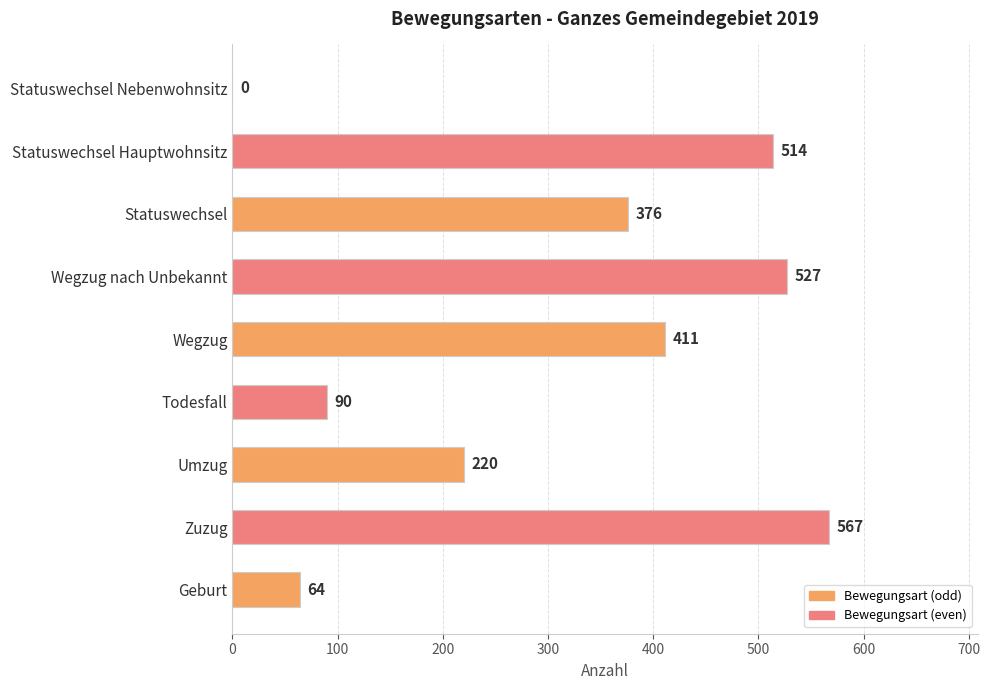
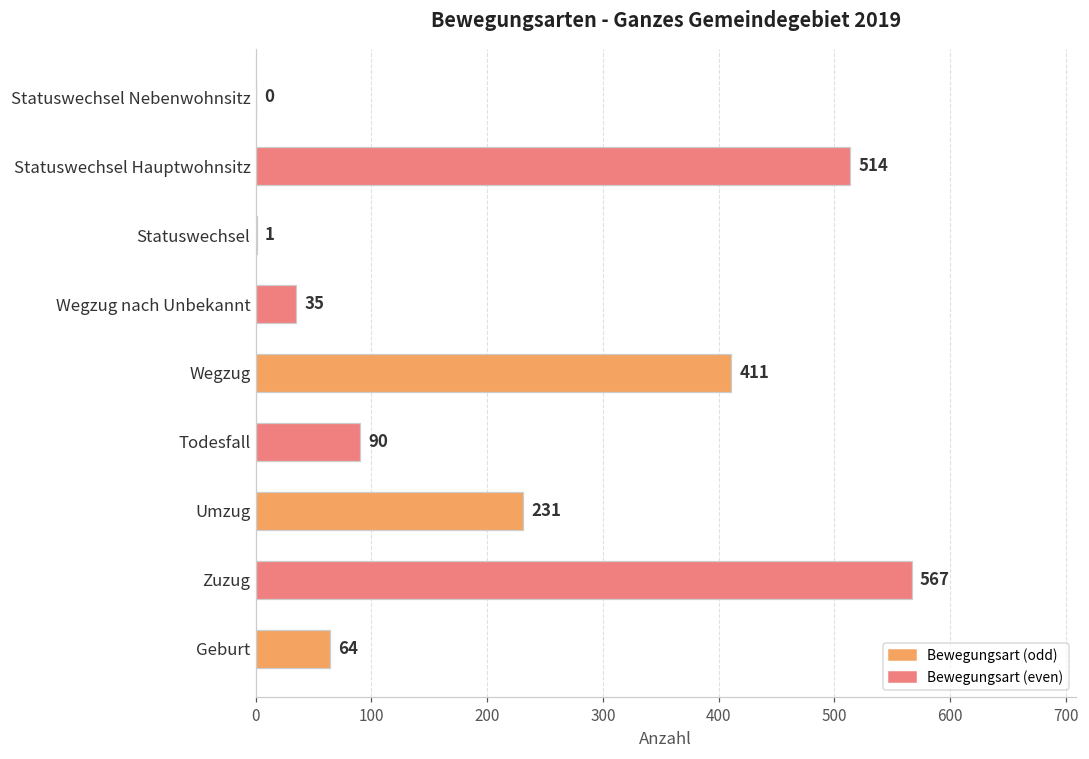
  {
    "Statuswechsel Nebenwohnsitz": 0,
    "Statuswechsel Hauptwohnsitz": 514,
-   "Statuswechsel": 376,
-   "Wegzug nach Unbekannt": 527,
+   "Statuswechsel": 1,
+   "Wegzug nach Unbekannt": 35,
    "Wegzug": 411,
    "Todesfall": 90,
-   "Umzug": 220,
+   "Umzug": 231,
    "Zuzug": 567,
    "Geburt": 64
  }
